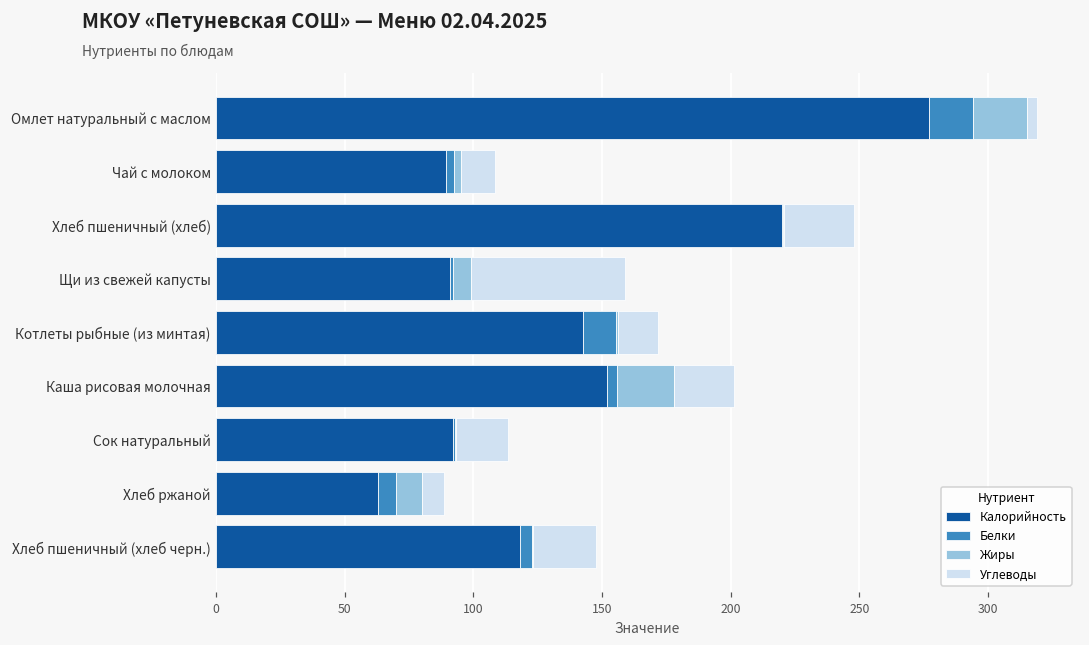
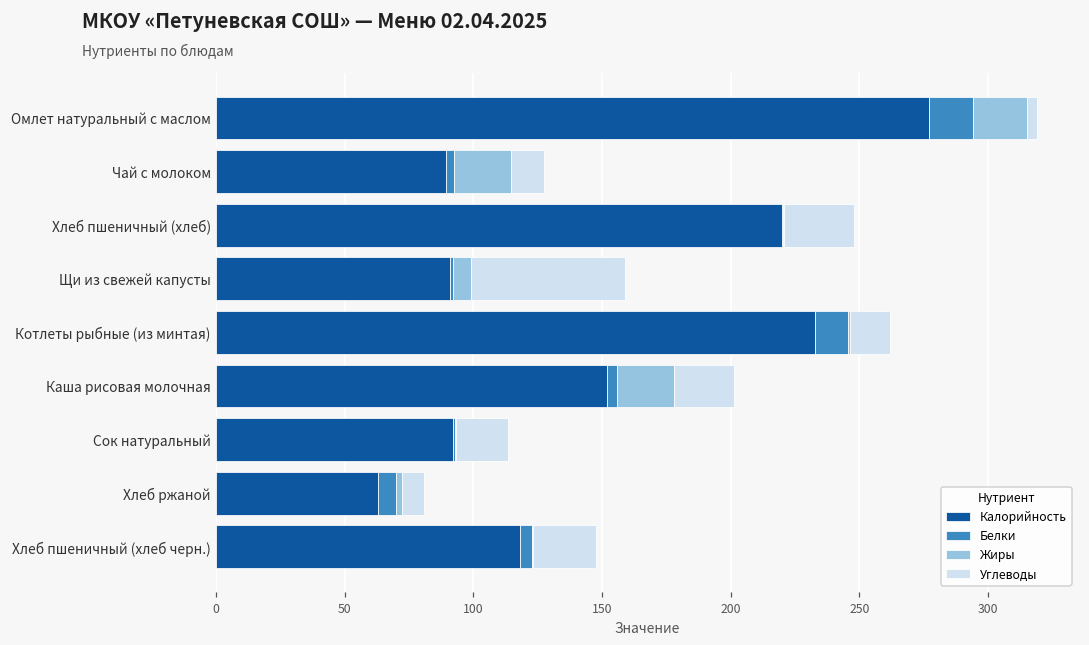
  {
    "Калорийность": {
      "Омлет натуральный с маслом": 277,
      "Чай с молоком": 89,
      "Хлеб пшеничный (хлеб)": 220,
      "Щи из свежей капусты": 91,
-     "Котлеты рыбные (из минтая)": 143,
+     "Котлеты рыбные (из минтая)": 233,
      "Каша рисовая молочная": 152,
      "Сок натуральный": 92,
      "Хлеб ржаной": 63,
      "Хлеб пшеничный (хлеб черн.)": 118
    },
    "Белки": {
      "Омлет натуральный с маслом": 17,
      "Чай с молоком": 3,
      "Котлеты рыбные (из минтая)": 13,
      "Каша рисовая молочная": 4,
      "Хлеб ржаной": 7,
      "Хлеб пшеничный (хлеб черн.)": 5
    },
    "Жиры": {
      "Омлет натуральный с маслом": 21,
-     "Чай с молоком": 3,
+     "Чай с молоком": 22,
      "Щи из свежей капусты": 7,
      "Каша рисовая молочная": 22,
-     "Хлеб ржаной": 10
+     "Хлеб ржаной": 3
    },
    "Углеводы": {
      "Омлет натуральный с маслом": 4,
      "Чай с молоком": 13,
      "Хлеб пшеничный (хлеб)": 27,
      "Щи из свежей капусты": 60,
      "Котлеты рыбные (из минтая)": 16,
      "Каша рисовая молочная": 23,
      "Сок натуральный": 20,
      "Хлеб ржаной": 9,
      "Хлеб пшеничный (хлеб черн.)": 25
    }
  }
